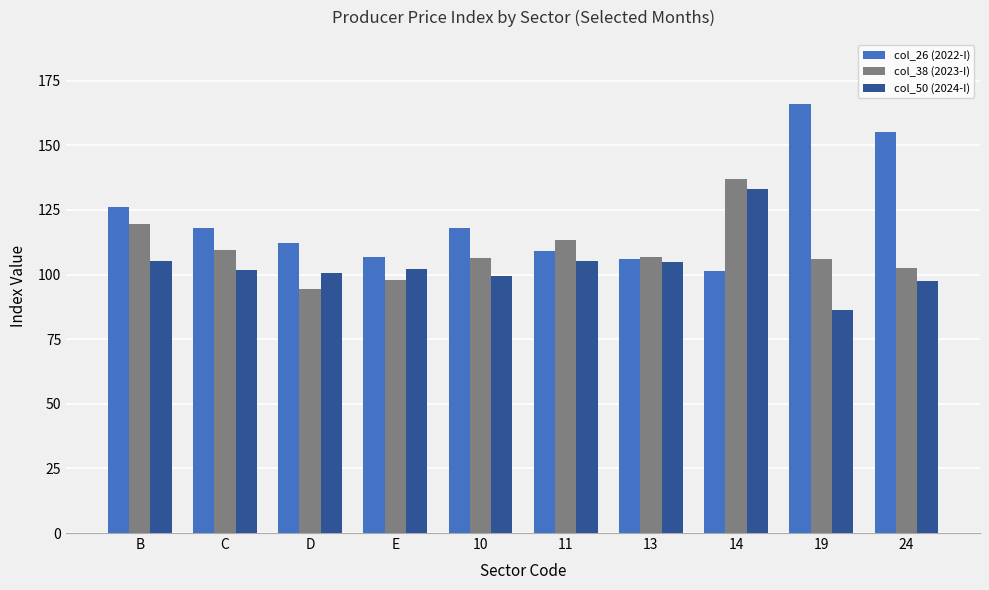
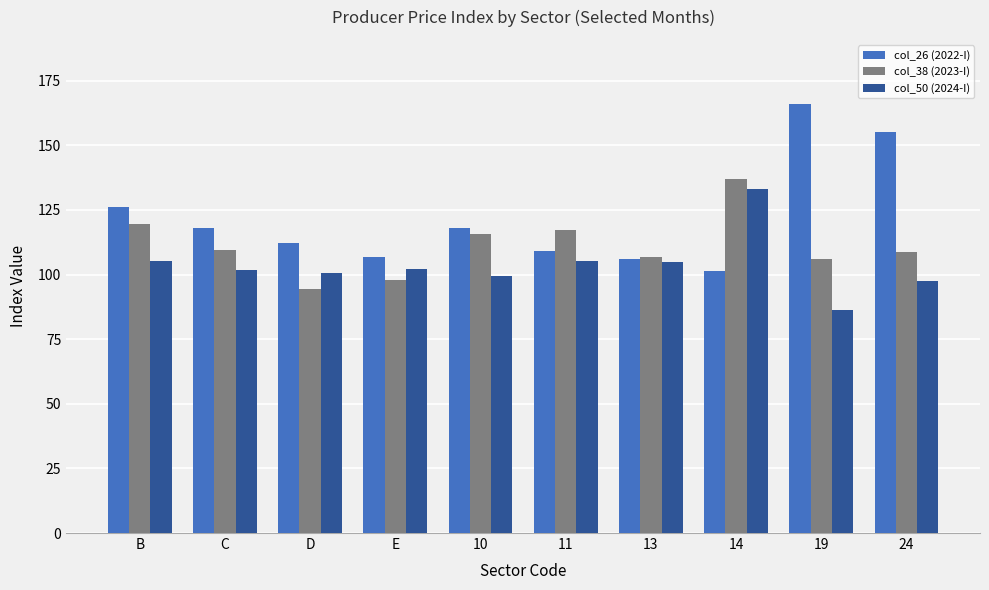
  {
    "col_38 (2023-I)": {
      "B": 120,
      "C": 110,
      "D": 95,
      "E": 98,
-     "10": 106,
-     "11": 113,
+     "10": 116,
+     "11": 117,
      "13": 107,
      "14": 137,
      "19": 106,
-     "24": 103
+     "24": 109
    }
  }
